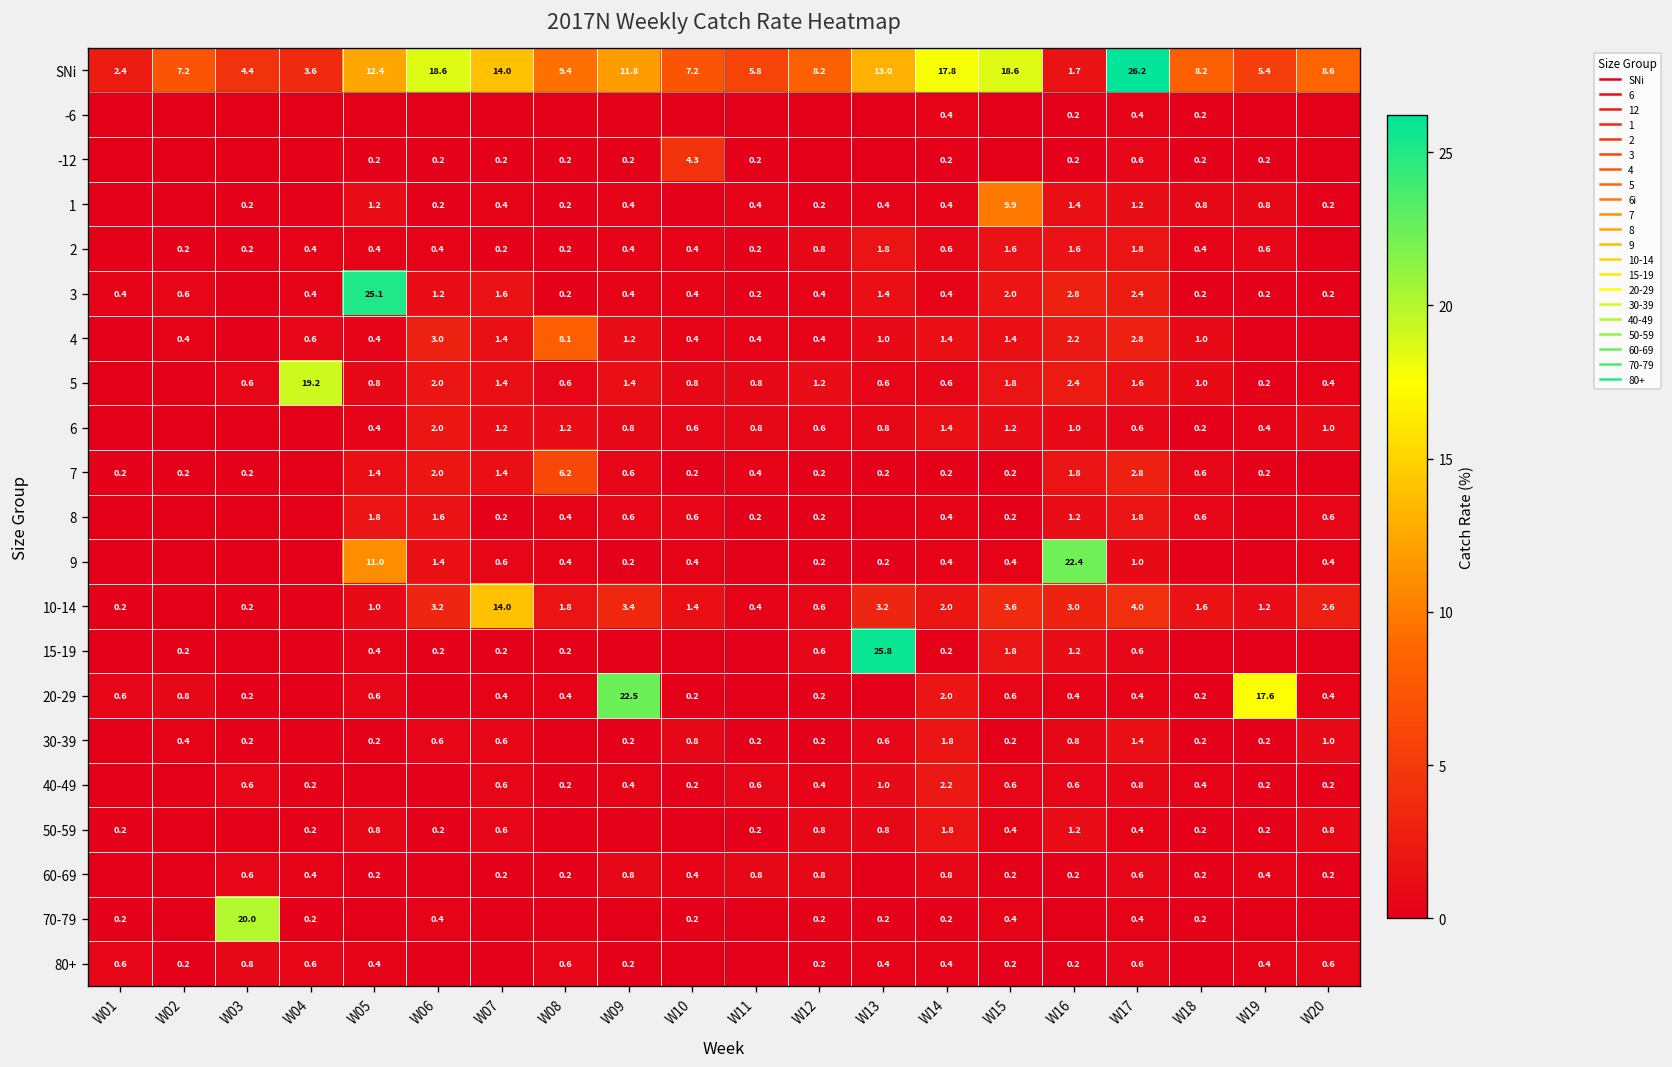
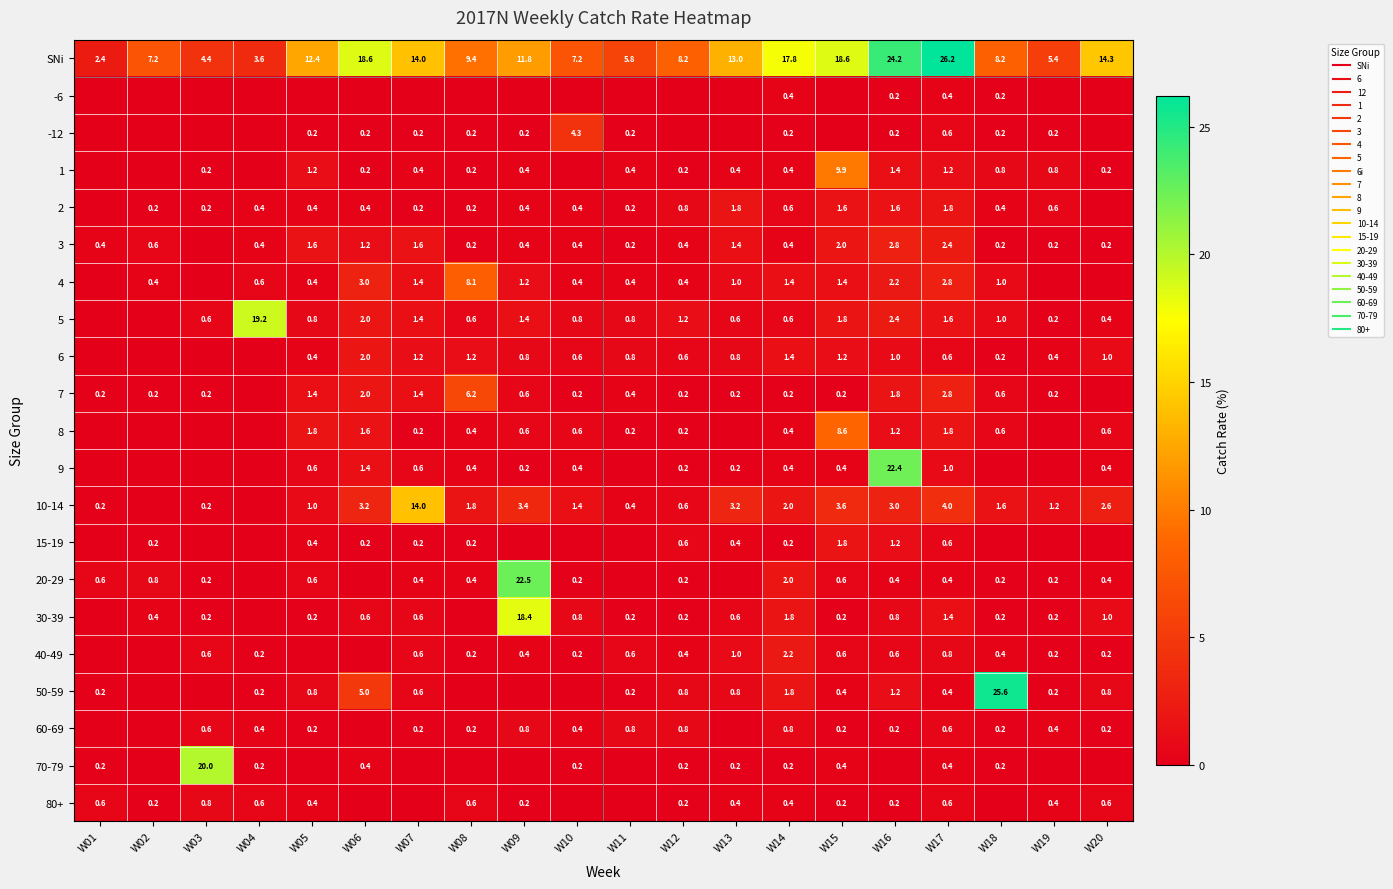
  {
    "SNi": {
      "W01": 2.4,
      "W02": 7.2,
      "W03": 4.4,
      "W04": 3.6,
      "W05": 12.4,
      "W06": 18.6,
      "W07": 14.0,
      "W08": 9.4,
      "W09": 11.8,
      "W10": 7.2,
      "W11": 5.8,
      "W12": 8.2,
      "W13": 13.0,
      "W14": 17.8,
      "W15": 18.6,
-     "W16": 1.7,
+     "W16": 24.2,
      "W17": 26.2,
      "W18": 8.2,
      "W19": 5.4,
-     "W20": 8.6
+     "W20": 14.3
    },
    "3": {
      "W01": 0.4,
      "W02": 0.6,
      "W04": 0.4,
-     "W05": 25.1,
+     "W05": 1.6,
      "W06": 1.2,
      "W07": 1.6,
      "W08": 0.2,
      "W09": 0.4,
      "W10": 0.4,
      "W11": 0.2,
      "W12": 0.4,
      "W13": 1.4,
      "W14": 0.4,
      "W15": 2.0,
      "W16": 2.8,
      "W17": 2.4,
      "W18": 0.2,
      "W19": 0.2,
      "W20": 0.2
    },
    "8": {
      "W05": 1.8,
      "W06": 1.6,
      "W07": 0.2,
      "W08": 0.4,
      "W09": 0.6,
      "W10": 0.6,
      "W11": 0.2,
      "W12": 0.2,
      "W14": 0.4,
-     "W15": 0.2,
+     "W15": 8.6,
      "W16": 1.2,
      "W17": 1.8,
      "W18": 0.6,
      "W20": 0.6
    },
    "9": {
-     "W05": 11.0,
+     "W05": 0.6,
      "W06": 1.4,
      "W07": 0.6,
      "W08": 0.4,
      "W09": 0.2,
      "W10": 0.4,
      "W12": 0.2,
      "W13": 0.2,
      "W14": 0.4,
      "W15": 0.4,
      "W16": 22.4,
      "W17": 1.0,
      "W20": 0.4
    },
    "15-19": {
      "W02": 0.2,
      "W05": 0.4,
      "W06": 0.2,
      "W07": 0.2,
      "W08": 0.2,
      "W12": 0.6,
-     "W13": 25.8,
+     "W13": 0.4,
      "W14": 0.2,
      "W15": 1.8,
      "W16": 1.2,
      "W17": 0.6
    },
    "20-29": {
      "W01": 0.6,
      "W02": 0.8,
      "W03": 0.2,
      "W05": 0.6,
      "W07": 0.4,
      "W08": 0.4,
      "W09": 22.5,
      "W10": 0.2,
      "W12": 0.2,
      "W14": 2.0,
      "W15": 0.6,
      "W16": 0.4,
      "W17": 0.4,
      "W18": 0.2,
-     "W19": 17.6,
+     "W19": 0.2,
      "W20": 0.4
    },
    "30-39": {
      "W02": 0.4,
      "W03": 0.2,
      "W05": 0.2,
      "W06": 0.6,
      "W07": 0.6,
-     "W09": 0.2,
+     "W09": 18.4,
      "W10": 0.8,
      "W11": 0.2,
      "W12": 0.2,
      "W13": 0.6,
      "W14": 1.8,
      "W15": 0.2,
      "W16": 0.8,
      "W17": 1.4,
      "W18": 0.2,
      "W19": 0.2,
      "W20": 1.0
    },
    "50-59": {
      "W01": 0.2,
      "W04": 0.2,
      "W05": 0.8,
-     "W06": 0.2,
+     "W06": 5.0,
      "W07": 0.6,
      "W11": 0.2,
      "W12": 0.8,
      "W13": 0.8,
      "W14": 1.8,
      "W15": 0.4,
      "W16": 1.2,
      "W17": 0.4,
-     "W18": 0.2,
+     "W18": 25.6,
      "W19": 0.2,
      "W20": 0.8
    }
  }
